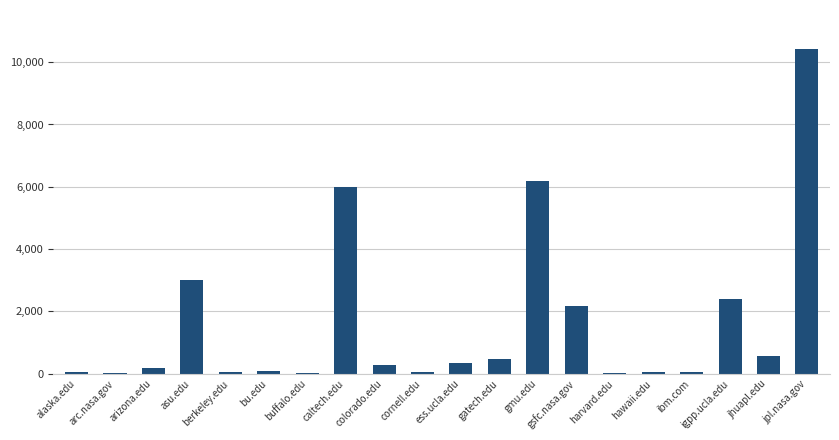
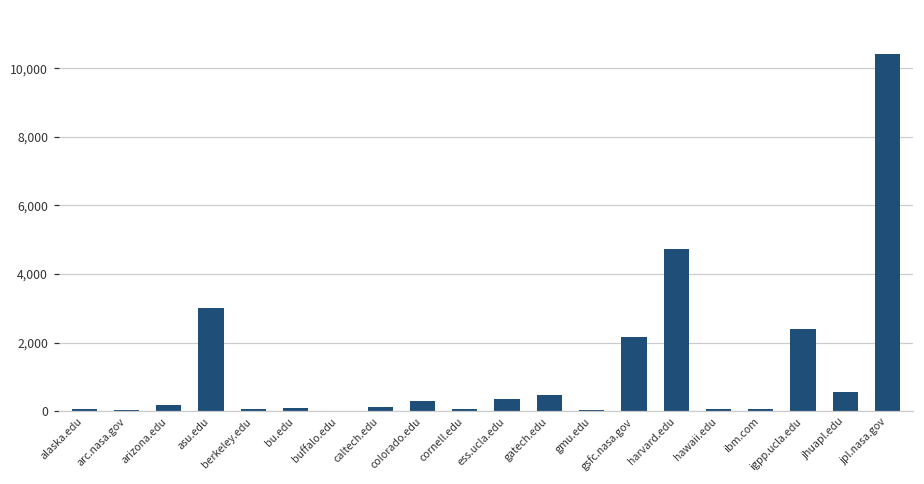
  {
    "arizona.edu": "200",
    "asu.edu": "3,000",
    "bu.edu": "100",
-   "caltech.edu": "6,000",
+   "caltech.edu": "100",
    "colorado.edu": "300",
    "ess.ucla.edu": "300",
    "gatech.edu": "500",
-   "gmu.edu": "6,200",
+   "gmu.edu": "0",
    "gsfc.nasa.gov": "2,200",
-   "harvard.edu": "0",
+   "harvard.edu": "4,700",
    "igpp.ucla.edu": "2,400",
    "jhuapl.edu": "600",
    "jpl.nasa.gov": "10,400"
  }
